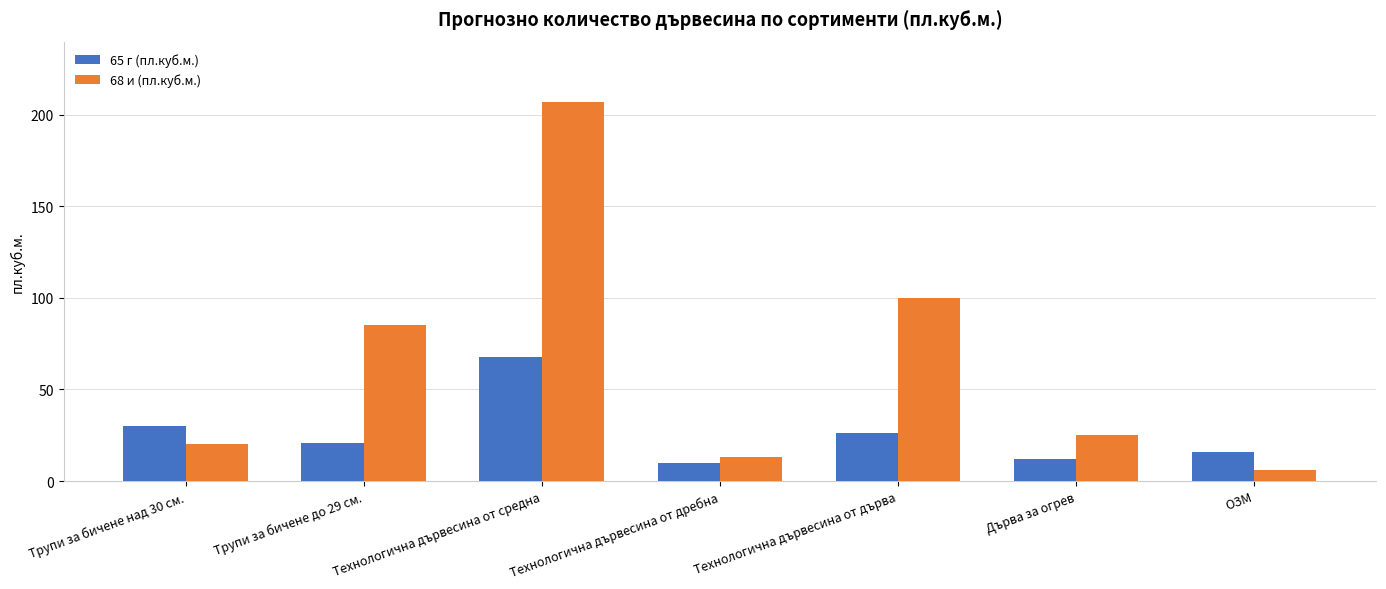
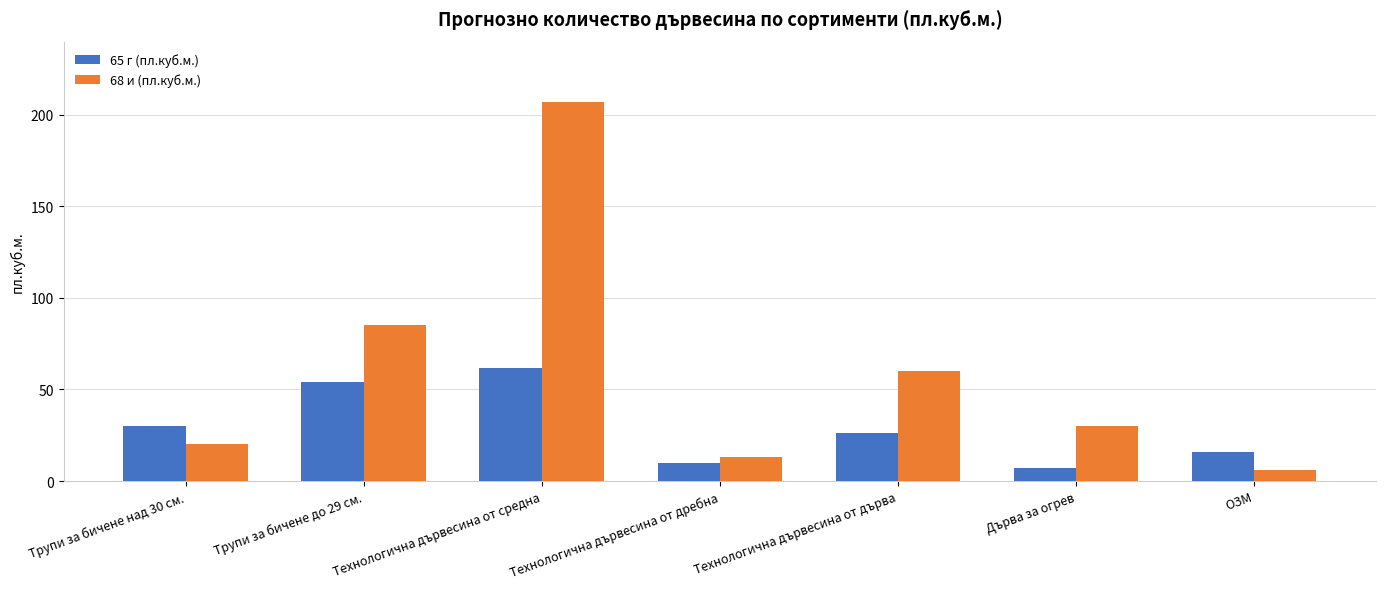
  {
    "65 г (пл.куб.м.)": {
      "Трупи за бичене над 30 см.": 30,
-     "Трупи за бичене до 29 см.": 21,
-     "Технологична дървесина от средна": 68,
+     "Трупи за бичене до 29 см.": 54,
+     "Технологична дървесина от средна": 62,
      "Технологична дървесина от дребна": 10,
      "Технологична дървесина от дърва": 26,
-     "Дърва за огрев": 12,
+     "Дърва за огрев": 7,
      "ОЗМ": 16
    },
    "68 и (пл.куб.м.)": {
      "Трупи за бичене над 30 см.": 20,
      "Трупи за бичене до 29 см.": 85,
      "Технологична дървесина от средна": 207,
      "Технологична дървесина от дребна": 13,
-     "Технологична дървесина от дърва": 100,
-     "Дърва за огрев": 25,
+     "Технологична дървесина от дърва": 60,
+     "Дърва за огрев": 30,
      "ОЗМ": 6
    }
  }
